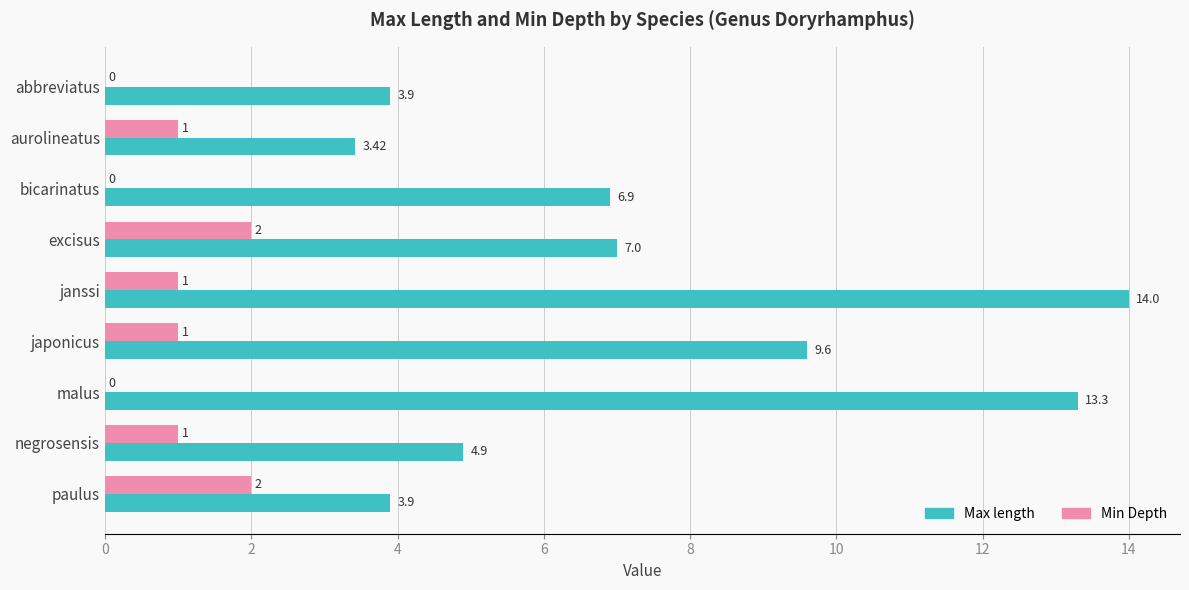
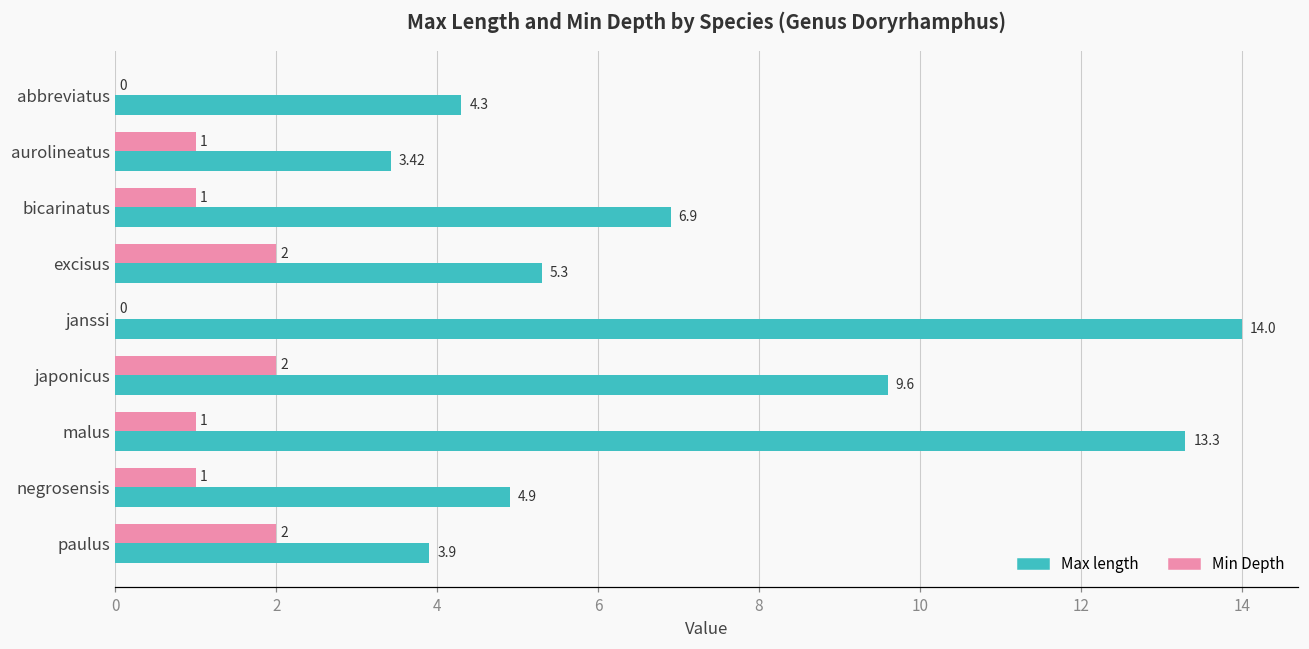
  {
    "Max length": {
-     "abbreviatus": 3.9,
+     "abbreviatus": 4.3,
      "aurolineatus": 3.42,
      "bicarinatus": 6.9,
-     "excisus": 7.0,
+     "excisus": 5.3,
      "janssi": 14.0,
      "japonicus": 9.6,
      "malus": 13.3,
      "negrosensis": 4.9,
      "paulus": 3.9
    },
    "Min Depth": {
      "abbreviatus": 0,
      "aurolineatus": 1,
-     "bicarinatus": 0,
+     "bicarinatus": 1,
      "excisus": 2,
-     "janssi": 1,
-     "japonicus": 1,
-     "malus": 0,
+     "janssi": 0,
+     "japonicus": 2,
+     "malus": 1,
      "negrosensis": 1,
      "paulus": 2
    }
  }
